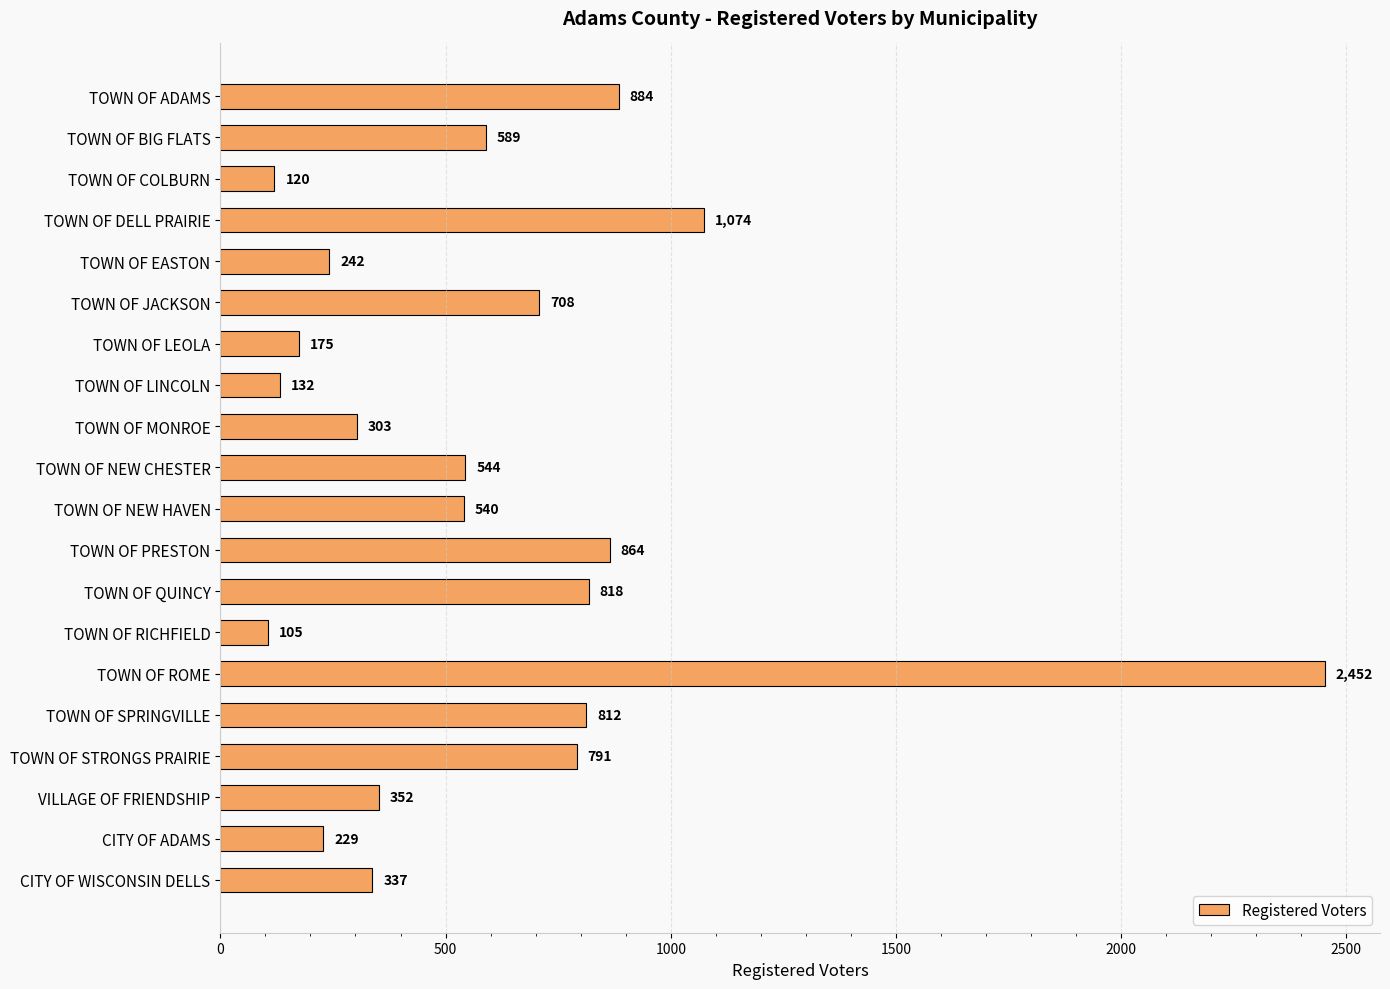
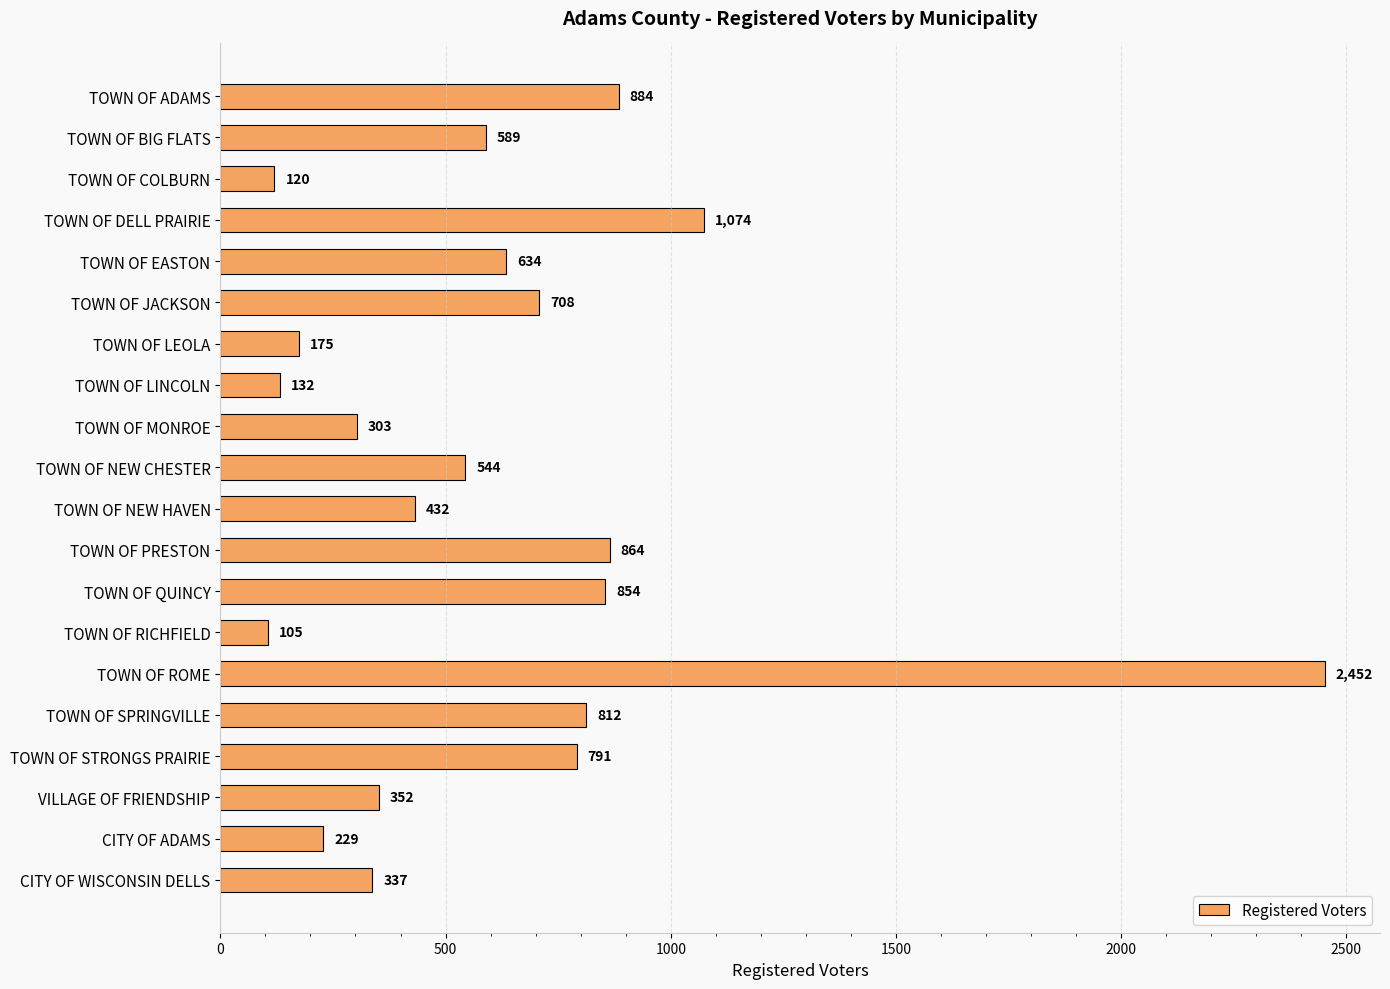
  {
    "TOWN OF ADAMS": "884",
    "TOWN OF BIG FLATS": "589",
    "TOWN OF COLBURN": "120",
    "TOWN OF DELL PRAIRIE": "1,074",
-   "TOWN OF EASTON": "242",
+   "TOWN OF EASTON": "634",
    "TOWN OF JACKSON": "708",
    "TOWN OF LEOLA": "175",
    "TOWN OF LINCOLN": "132",
    "TOWN OF MONROE": "303",
    "TOWN OF NEW CHESTER": "544",
-   "TOWN OF NEW HAVEN": "540",
+   "TOWN OF NEW HAVEN": "432",
    "TOWN OF PRESTON": "864",
-   "TOWN OF QUINCY": "818",
+   "TOWN OF QUINCY": "854",
    "TOWN OF RICHFIELD": "105",
    "TOWN OF ROME": "2,452",
    "TOWN OF SPRINGVILLE": "812",
    "TOWN OF STRONGS PRAIRIE": "791",
    "VILLAGE OF FRIENDSHIP": "352",
    "CITY OF ADAMS": "229",
    "CITY OF WISCONSIN DELLS": "337"
  }
